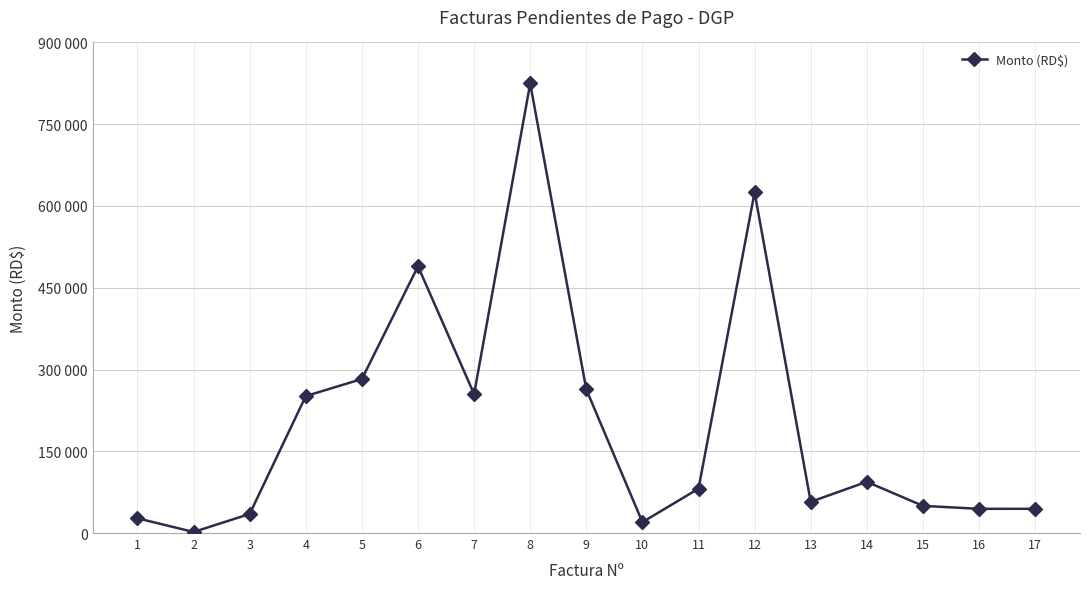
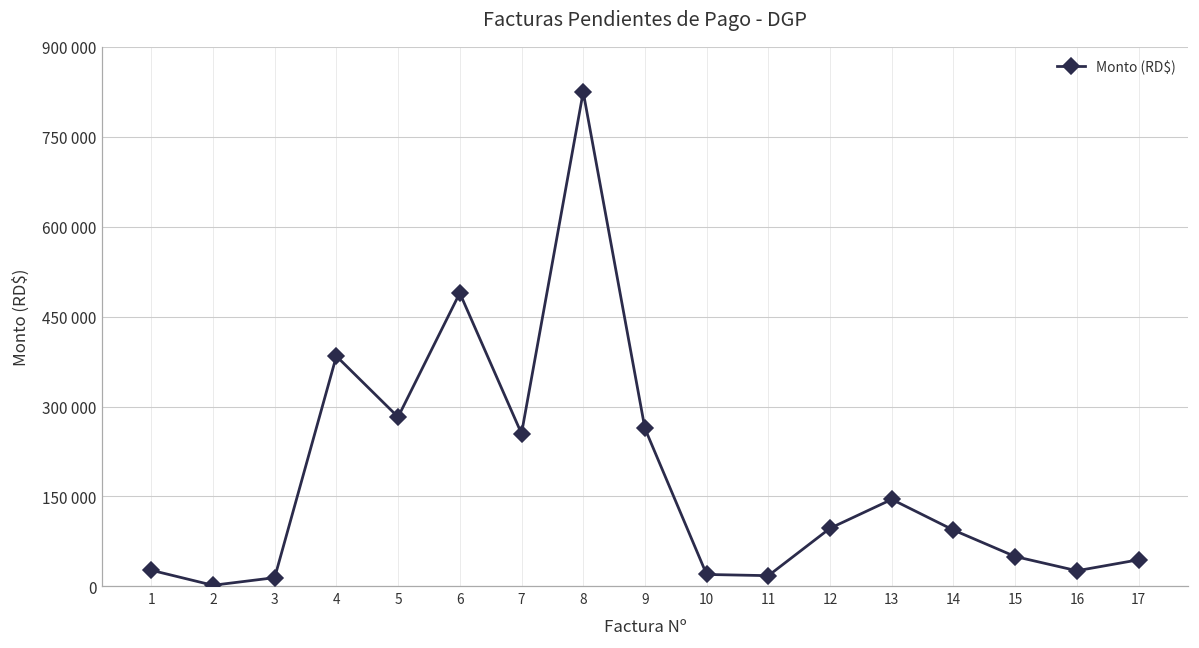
  {
    "1": 30000,
    "2": 0,
-   "3": 40000,
-   "4": 250000,
+   "3": 10000,
+   "4": 380000,
    "5": 280000,
    "6": 490000,
    "7": 250000,
    "8": 820000,
    "9": 260000,
    "10": 20000,
-   "11": 80000,
-   "12": 620000,
-   "13": 60000,
+   "11": 20000,
+   "12": 100000,
+   "13": 150000,
    "14": 90000,
    "15": 50000,
-   "16": 40000,
+   "16": 30000,
    "17": 40000
  }
